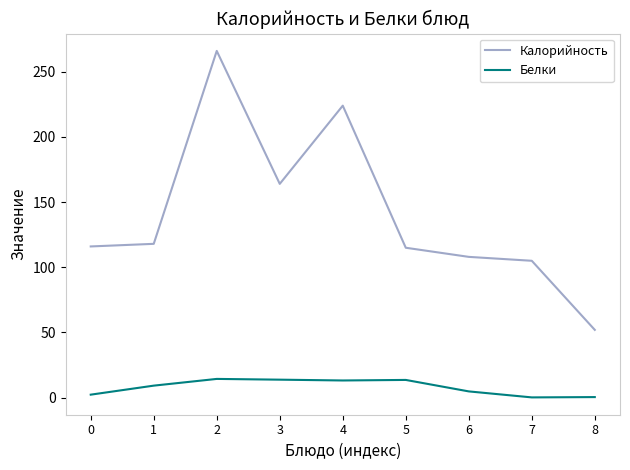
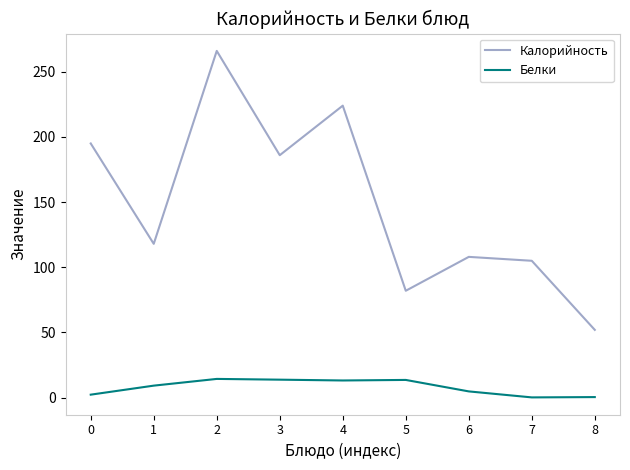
  {
    "Калорийность": {
-     "0": 116,
+     "0": 195,
      "1": 118,
      "2": 266,
-     "3": 164,
+     "3": 186,
      "4": 224,
-     "5": 115,
+     "5": 82,
      "6": 108,
      "7": 105,
      "8": 52
    },
    "Белки": {
      "0": 2,
      "1": 9,
      "2": 14,
      "3": 14,
      "4": 13,
      "5": 14,
      "6": 5,
      "7": 0,
      "8": 0
    }
  }
